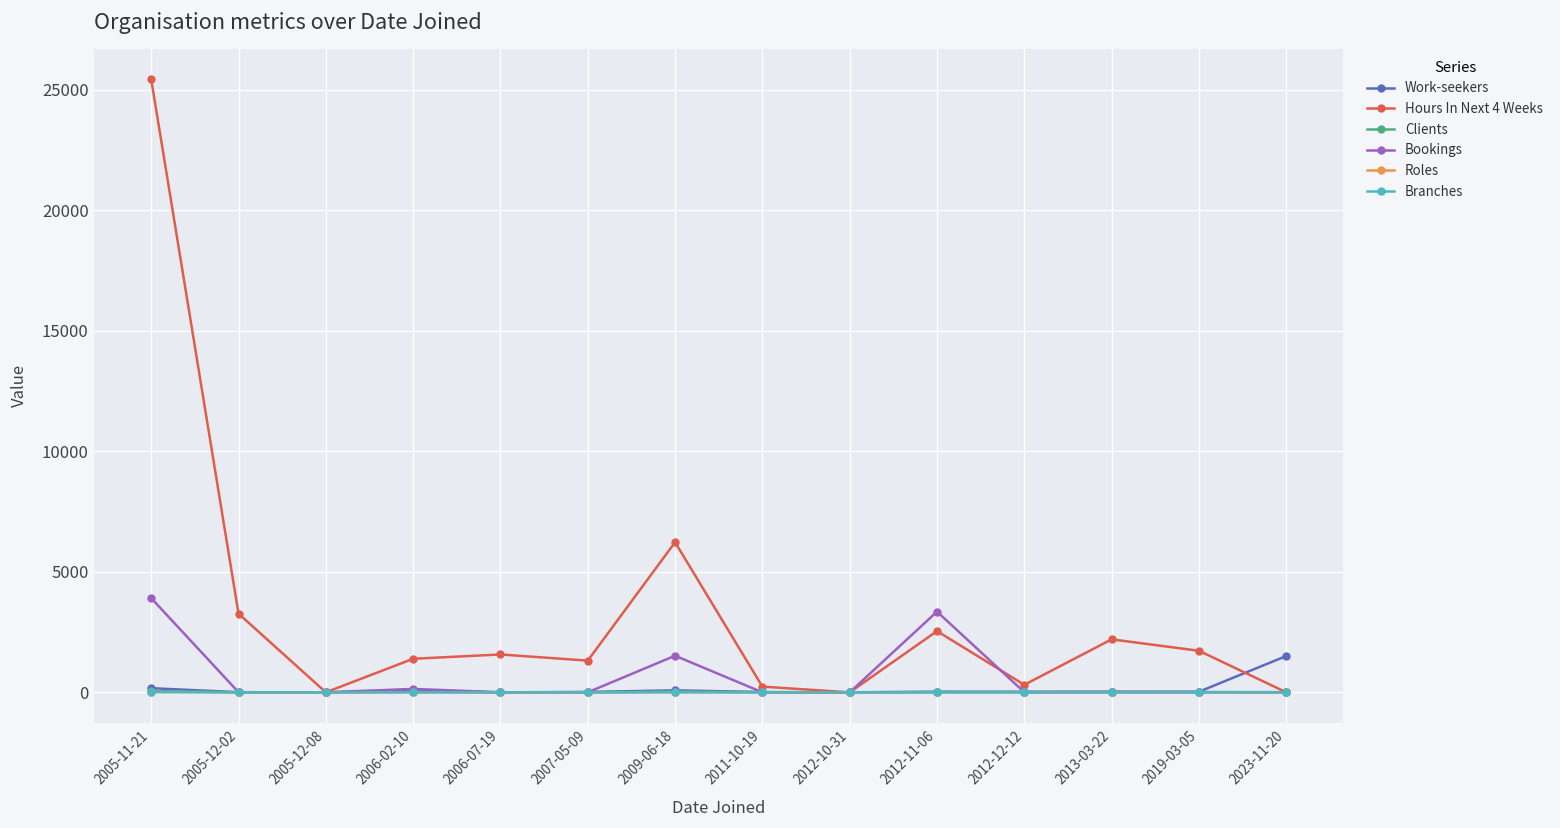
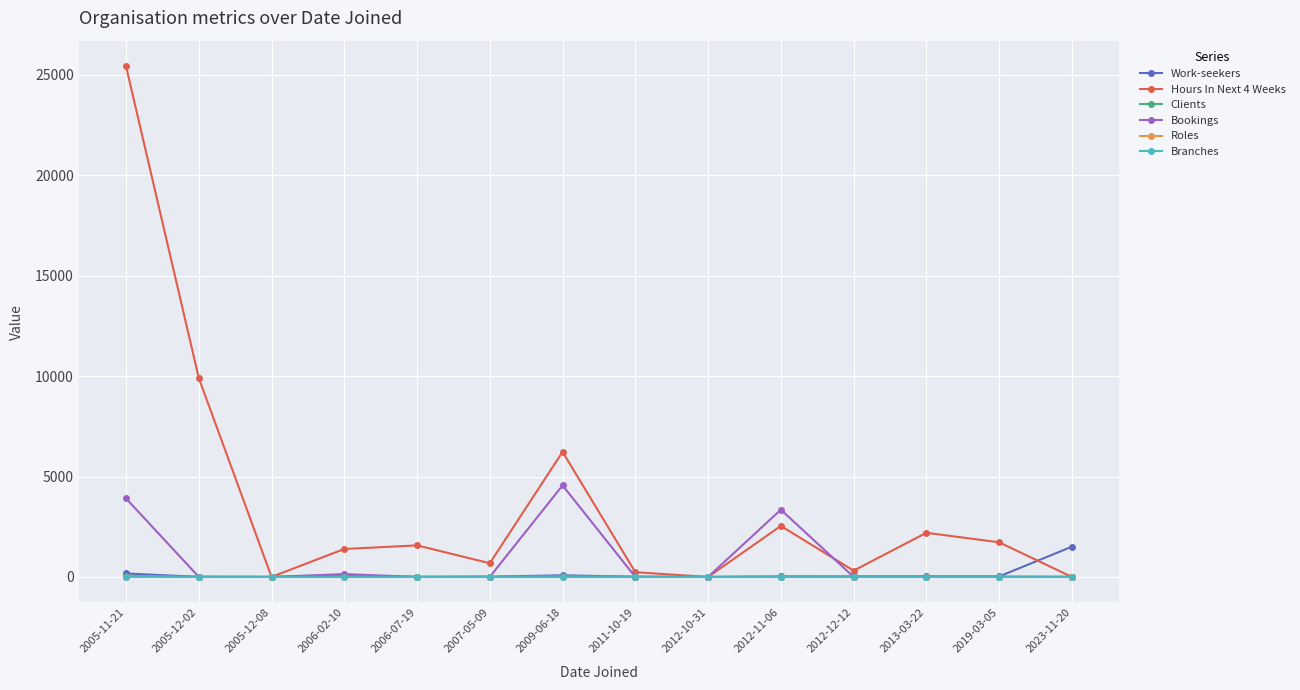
  {
    "Work-seekers": {
      "2023-11-20": 1500
    },
    "Hours In Next 4 Weeks": {
      "2005-11-21": 25400,
-     "2005-12-02": 3300,
+     "2005-12-02": 9900,
      "2006-02-10": 1400,
      "2006-07-19": 1600,
-     "2007-05-09": 1300,
+     "2007-05-09": 700,
      "2009-06-18": 6200,
      "2011-10-19": 200,
      "2012-11-06": 2500,
      "2012-12-12": 300,
      "2013-03-22": 2200,
      "2019-03-05": 1700
    },
    "Bookings": {
      "2005-11-21": 3900,
-     "2009-06-18": 1500,
+     "2009-06-18": 4600,
      "2012-11-06": 3300
    }
  }
